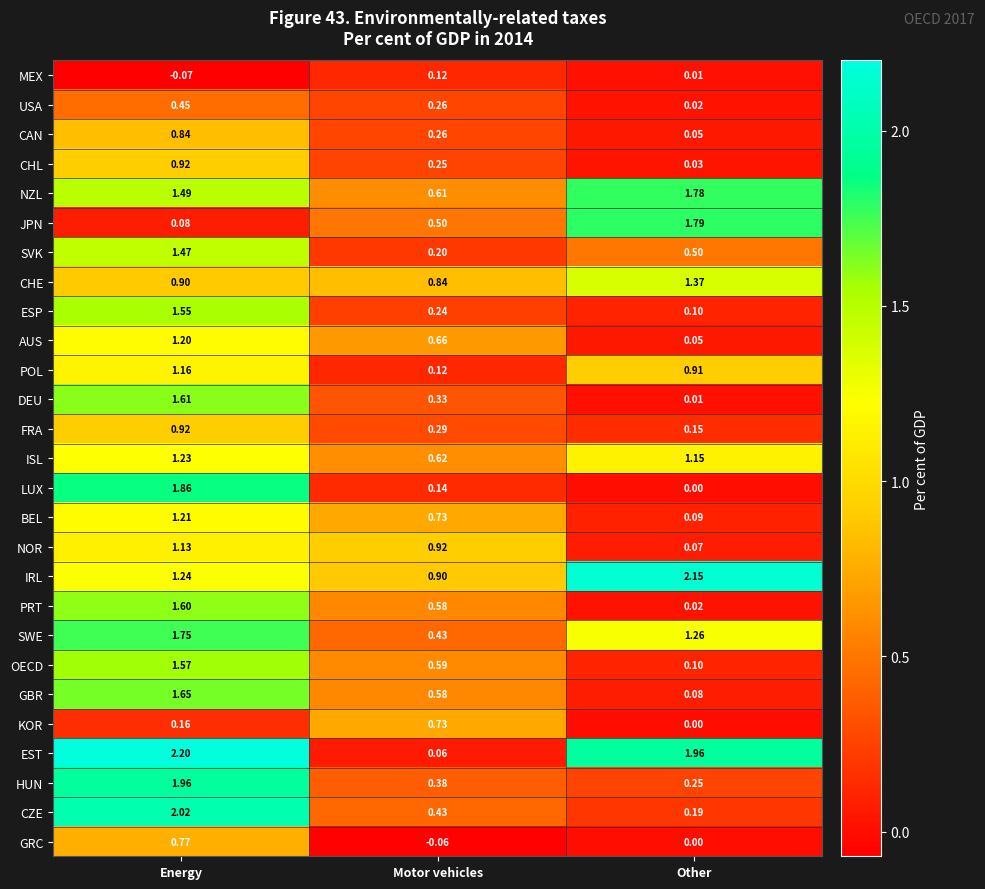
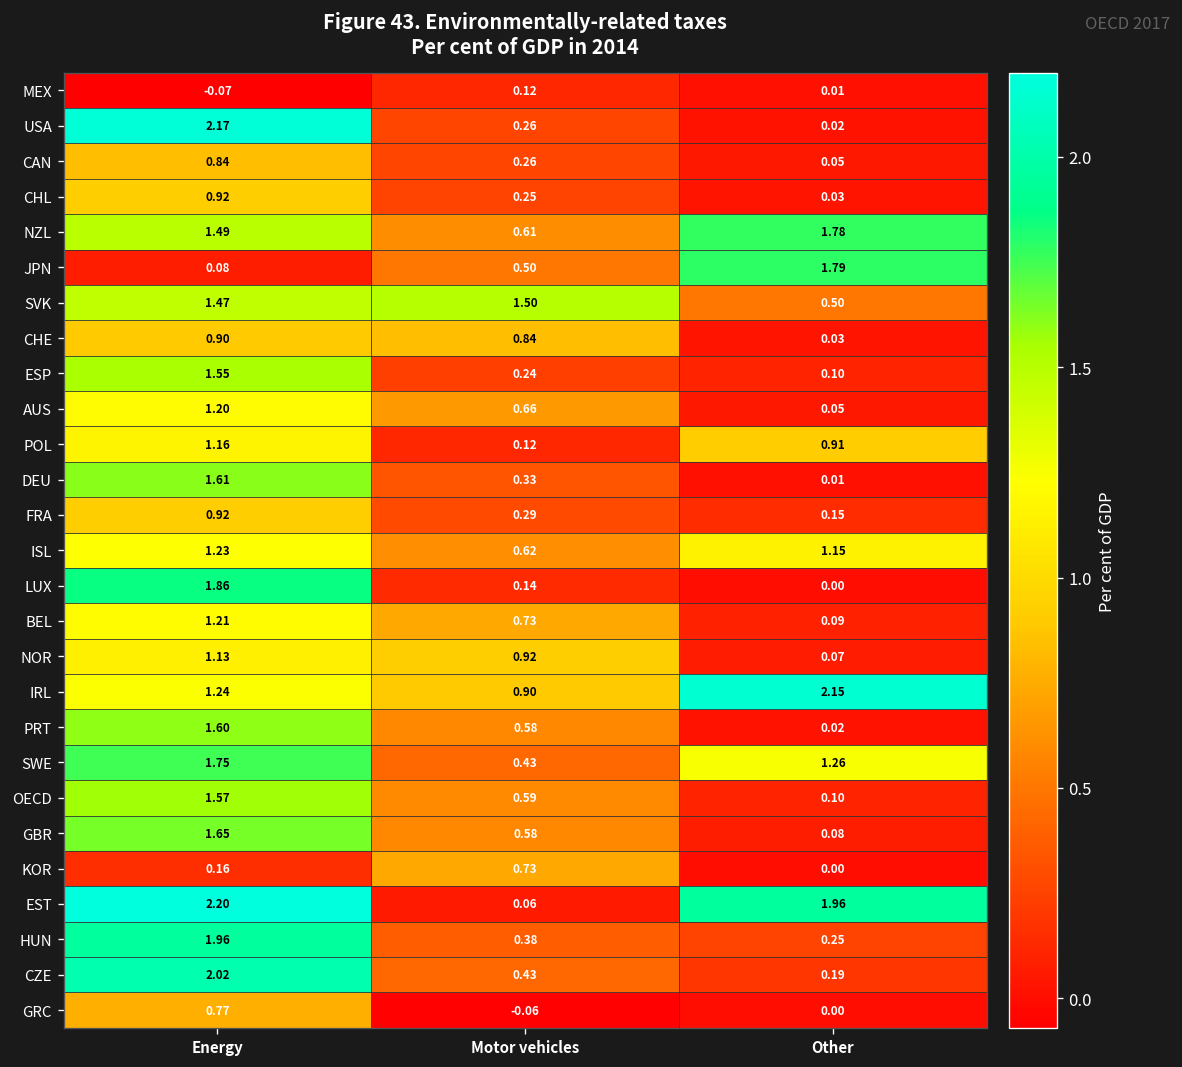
  {
    "MEX": {
      "Energy": -0.07,
      "Motor vehicles": 0.12,
      "Other": 0.01
    },
    "USA": {
-     "Energy": 0.45,
+     "Energy": 2.17,
      "Motor vehicles": 0.26,
      "Other": 0.02
    },
    "CAN": {
      "Energy": 0.84,
      "Motor vehicles": 0.26,
      "Other": 0.05
    },
    "CHL": {
      "Energy": 0.92,
      "Motor vehicles": 0.25,
      "Other": 0.03
    },
    "NZL": {
      "Energy": 1.49,
      "Motor vehicles": 0.61,
      "Other": 1.78
    },
    "JPN": {
      "Energy": 0.08,
      "Motor vehicles": 0.50,
      "Other": 1.79
    },
    "SVK": {
      "Energy": 1.47,
-     "Motor vehicles": 0.20,
+     "Motor vehicles": 1.50,
      "Other": 0.50
    },
    "CHE": {
      "Energy": 0.90,
      "Motor vehicles": 0.84,
-     "Other": 1.37
+     "Other": 0.03
    },
    "ESP": {
      "Energy": 1.55,
      "Motor vehicles": 0.24,
      "Other": 0.10
    },
    "AUS": {
      "Energy": 1.20,
      "Motor vehicles": 0.66,
      "Other": 0.05
    },
    "POL": {
      "Energy": 1.16,
      "Motor vehicles": 0.12,
      "Other": 0.91
    },
    "DEU": {
      "Energy": 1.61,
      "Motor vehicles": 0.33,
      "Other": 0.01
    },
    "FRA": {
      "Energy": 0.92,
      "Motor vehicles": 0.29,
      "Other": 0.15
    },
    "ISL": {
      "Energy": 1.23,
      "Motor vehicles": 0.62,
      "Other": 1.15
    },
    "LUX": {
      "Energy": 1.86,
      "Motor vehicles": 0.14,
      "Other": 0.00
    },
    "BEL": {
      "Energy": 1.21,
      "Motor vehicles": 0.73,
      "Other": 0.09
    },
    "NOR": {
      "Energy": 1.13,
      "Motor vehicles": 0.92,
      "Other": 0.07
    },
    "IRL": {
      "Energy": 1.24,
      "Motor vehicles": 0.90,
      "Other": 2.15
    },
    "PRT": {
      "Energy": 1.60,
      "Motor vehicles": 0.58,
      "Other": 0.02
    },
    "SWE": {
      "Energy": 1.75,
      "Motor vehicles": 0.43,
      "Other": 1.26
    },
    "OECD": {
      "Energy": 1.57,
      "Motor vehicles": 0.59,
      "Other": 0.10
    },
    "GBR": {
      "Energy": 1.65,
      "Motor vehicles": 0.58,
      "Other": 0.08
    },
    "KOR": {
      "Energy": 0.16,
      "Motor vehicles": 0.73,
      "Other": 0.00
    },
    "EST": {
      "Energy": 2.20,
      "Motor vehicles": 0.06,
      "Other": 1.96
    },
    "HUN": {
      "Energy": 1.96,
      "Motor vehicles": 0.38,
      "Other": 0.25
    },
    "CZE": {
      "Energy": 2.02,
      "Motor vehicles": 0.43,
      "Other": 0.19
    },
    "GRC": {
      "Energy": 0.77,
      "Motor vehicles": -0.06,
      "Other": 0.00
    }
  }
